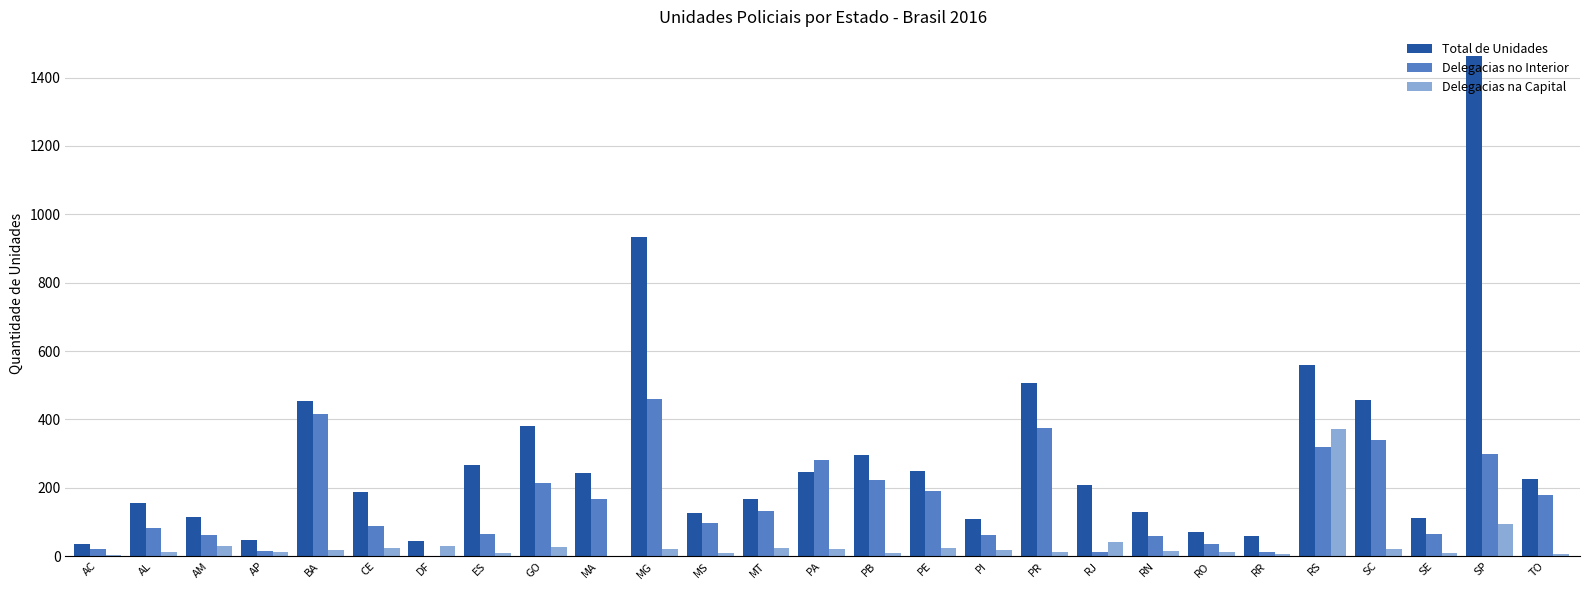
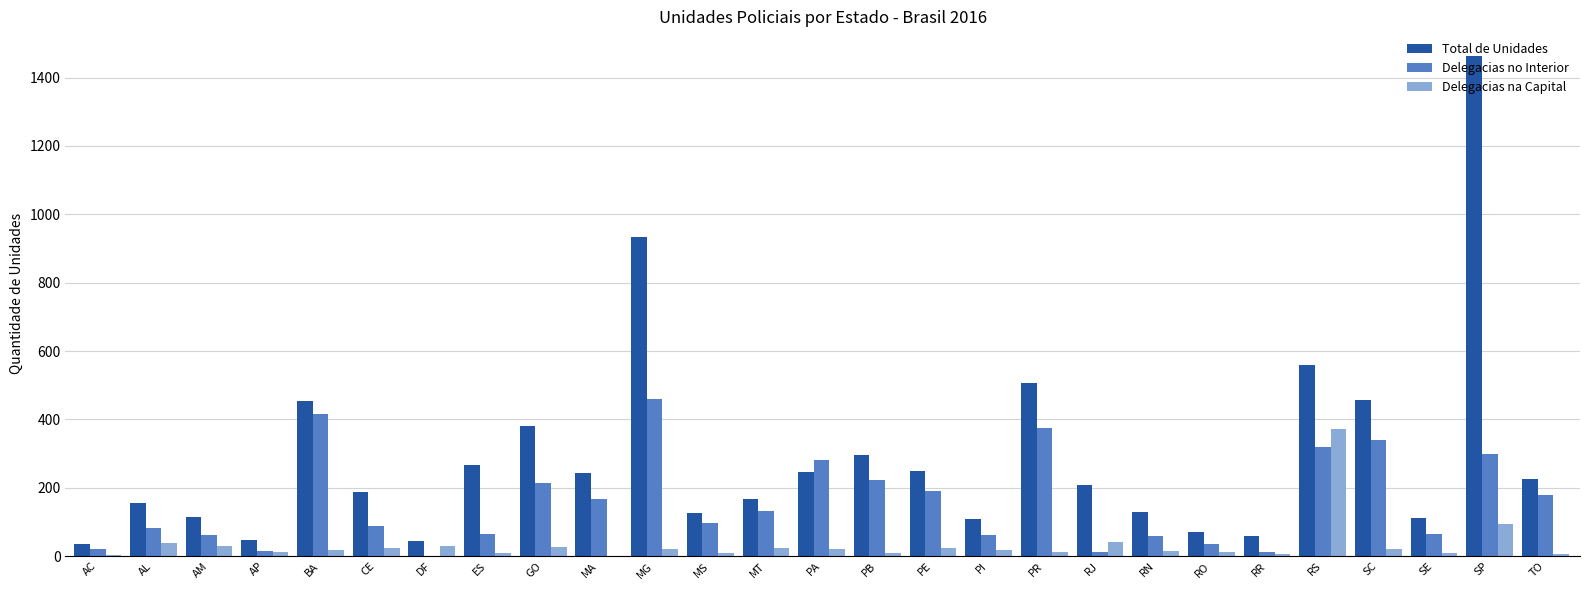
  {
    "Total de Unidades": {
      "AC": 40,
      "AL": 160,
      "AM": 120,
      "AP": 50,
      "BA": 460,
      "CE": 190,
      "DF": 40,
      "ES": 270,
      "GO": 380,
      "MA": 240,
      "MG": 940,
      "MS": 130,
      "MT": 170,
      "PA": 250,
      "PB": 300,
      "PE": 250,
      "PI": 110,
      "PR": 510,
      "RJ": 210,
      "RN": 130,
      "RO": 70,
      "RR": 60,
      "RS": 560,
      "SC": 460,
      "SE": 110,
      "SP": 1460,
      "TO": 230
    },
    "Delegacias no Interior": {
      "AC": 20,
      "AL": 80,
      "AM": 60,
      "AP": 20,
      "BA": 420,
      "CE": 90,
      "DF": 0,
      "ES": 70,
      "GO": 220,
      "MA": 170,
      "MG": 460,
      "MS": 100,
      "MT": 130,
      "PA": 280,
      "PB": 220,
      "PE": 190,
      "PI": 60,
      "PR": 380,
      "RJ": 10,
      "RN": 60,
      "RO": 40,
      "RR": 10,
      "RS": 320,
      "SC": 340,
      "SE": 70,
      "SP": 300,
      "TO": 180
    },
    "Delegacias na Capital": {
-     "AL": 10,
+     "AL": 40,
      "AM": 30,
      "AP": 10,
      "BA": 20,
      "CE": 30,
      "DF": 30,
      "ES": 10,
      "GO": 30,
      "MA": 0,
      "MG": 20,
      "MS": 10,
      "MT": 20,
      "PA": 20,
      "PB": 10,
      "PE": 20,
      "PI": 20,
      "PR": 10,
      "RJ": 40,
      "RN": 20,
      "RO": 10,
      "RS": 370,
      "SC": 20,
      "SE": 10,
      "SP": 90
    }
  }
